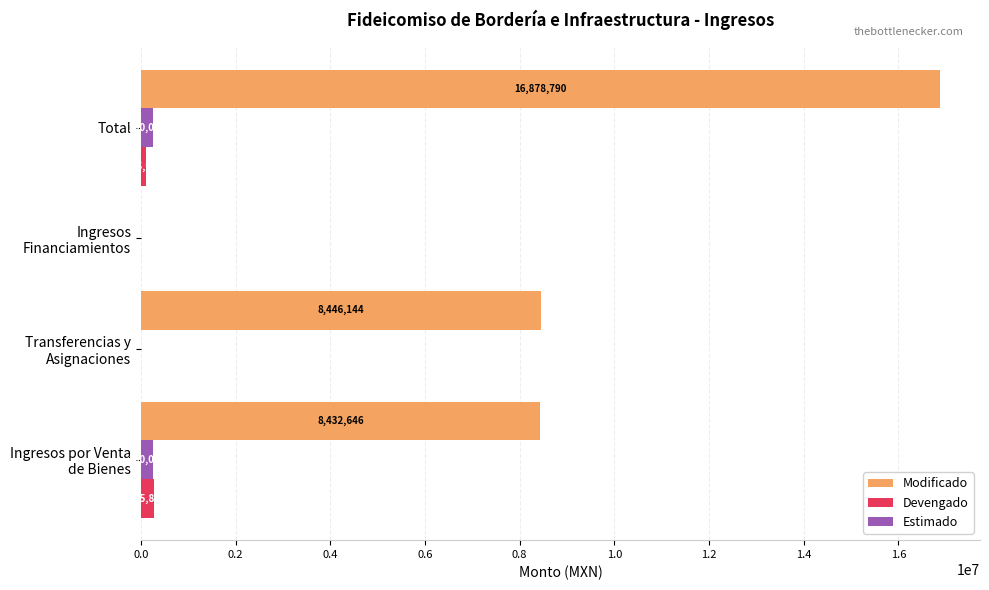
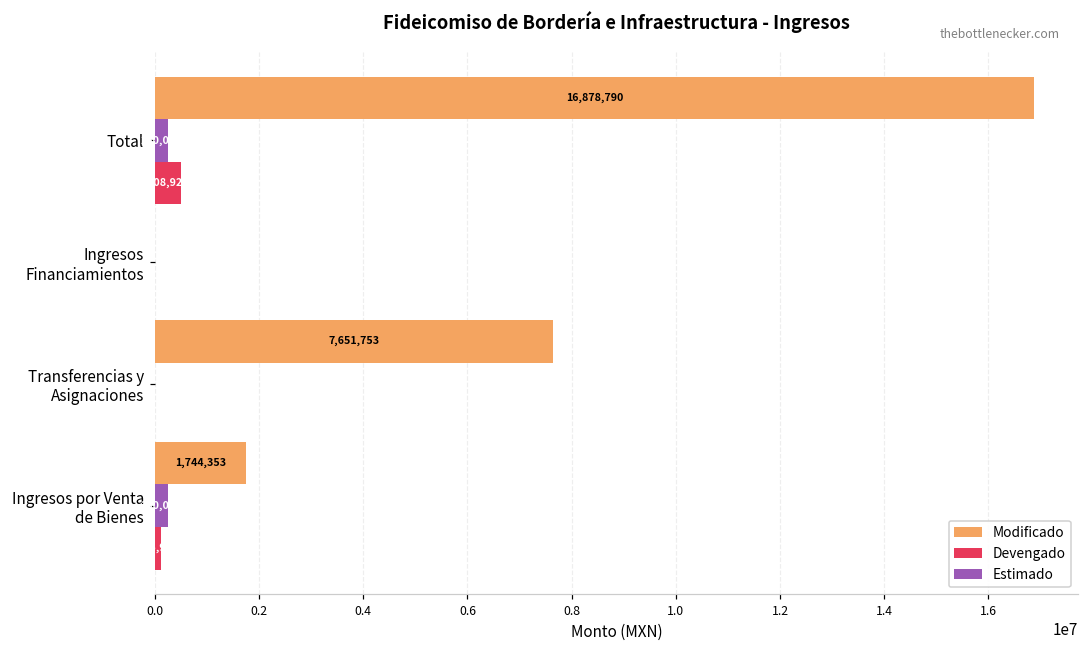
  {
    "Modificado": {
      "Total": "16,878,790",
-     "Transferencias y Asignaciones": "8,446,144",
-     "Ingresos por Venta de Bienes": "8,432,646"
+     "Transferencias y Asignaciones": "7,651,753",
+     "Ingresos por Venta de Bienes": "1,744,353"
    },
    "Devengado": {
-     "Total": "100000",
+     "Total": "500000",
      "Ingresos Financiamientos": "0",
      "Transferencias y Asignaciones": "0",
-     "Ingresos por Venta de Bienes": "300000"
+     "Ingresos por Venta de Bienes": "100000"
    },
    "Estimado": {
      "Total": "300000",
      "Ingresos Financiamientos": "0",
      "Transferencias y Asignaciones": "0",
      "Ingresos por Venta de Bienes": "300000"
    }
  }
